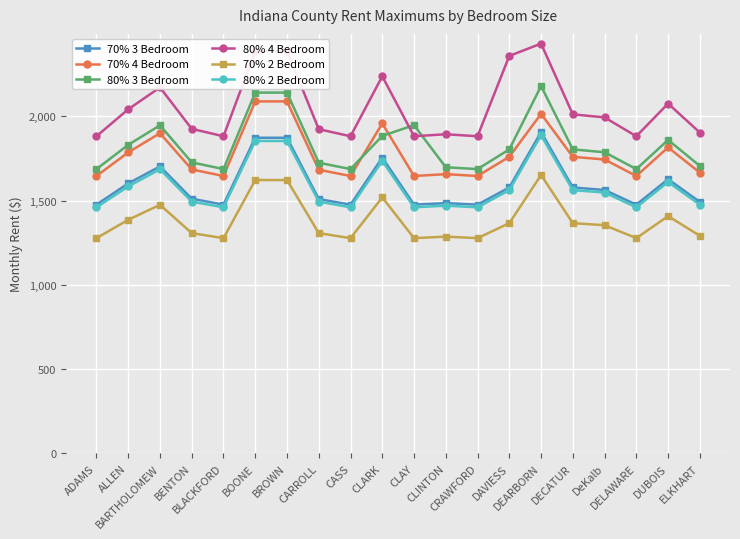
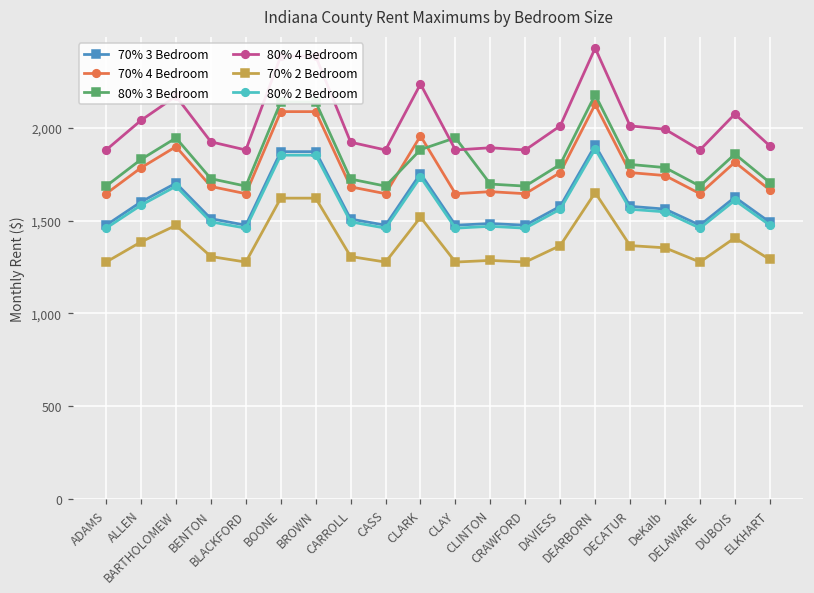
  {
    "70% 4 Bedroom": {
      "ADAMS": "1,650",
      "ALLEN": "1,790",
      "BARTHOLOMEW": "1,900",
      "BENTON": "1,690",
      "BLACKFORD": "1,650",
      "BOONE": "2,090",
      "BROWN": "2,090",
      "CARROLL": "1,680",
      "CASS": "1,650",
      "CLARK": "1,960",
      "CLAY": "1,650",
      "CLINTON": "1,660",
      "CRAWFORD": "1,650",
      "DAVIESS": "1,760",
-     "DEARBORN": "2,020",
+     "DEARBORN": "2,130",
      "DECATUR": "1,760",
      "DeKalb": "1,740",
      "DELAWARE": "1,650",
      "DUBOIS": "1,820",
      "ELKHART": "1,670"
    },
    "80% 3 Bedroom": {
      "ADAMS": "1,690",
      "ALLEN": "1,830",
      "BARTHOLOMEW": "1,950",
      "BENTON": "1,730",
      "BLACKFORD": "1,690",
      "BOONE": "2,140",
      "BROWN": "2,140",
      "CARROLL": "1,730",
      "CASS": "1,690",
      "CLARK": "1,880",
      "CLAY": "1,950",
      "CLINTON": "1,700",
      "CRAWFORD": "1,690",
      "DAVIESS": "1,800",
      "DEARBORN": "2,180",
      "DECATUR": "1,800",
      "DeKalb": "1,790",
      "DELAWARE": "1,690",
      "DUBOIS": "1,860",
      "ELKHART": "1,710"
    },
    "80% 4 Bedroom": {
      "ADAMS": "1,880",
      "ALLEN": "2,040",
      "BENTON": "1,930",
      "BLACKFORD": "1,880",
      "CARROLL": "1,920",
      "CASS": "1,880",
      "CLARK": "2,240",
      "CLAY": "1,880",
      "CLINTON": "1,890",
      "CRAWFORD": "1,880",
-     "DAVIESS": "2,360",
+     "DAVIESS": "2,010",
      "DEARBORN": "2,430",
      "DECATUR": "2,010",
      "DeKalb": "1,990",
      "DELAWARE": "1,880",
      "DUBOIS": "2,080",
      "ELKHART": "1,900"
    },
    "70% 2 Bedroom": {
      "ADAMS": "1,280",
      "ALLEN": "1,390",
      "BARTHOLOMEW": "1,480",
      "BENTON": "1,310",
      "BLACKFORD": "1,280",
      "BOONE": "1,620",
      "BROWN": "1,620",
      "CARROLL": "1,310",
      "CASS": "1,280",
      "CLARK": "1,520",
      "CLAY": "1,280",
      "CLINTON": "1,290",
      "CRAWFORD": "1,280",
      "DAVIESS": "1,370",
      "DEARBORN": "1,650",
      "DECATUR": "1,370",
      "DeKalb": "1,350",
      "DELAWARE": "1,280",
      "DUBOIS": "1,410",
      "ELKHART": "1,290"
    }
  }
